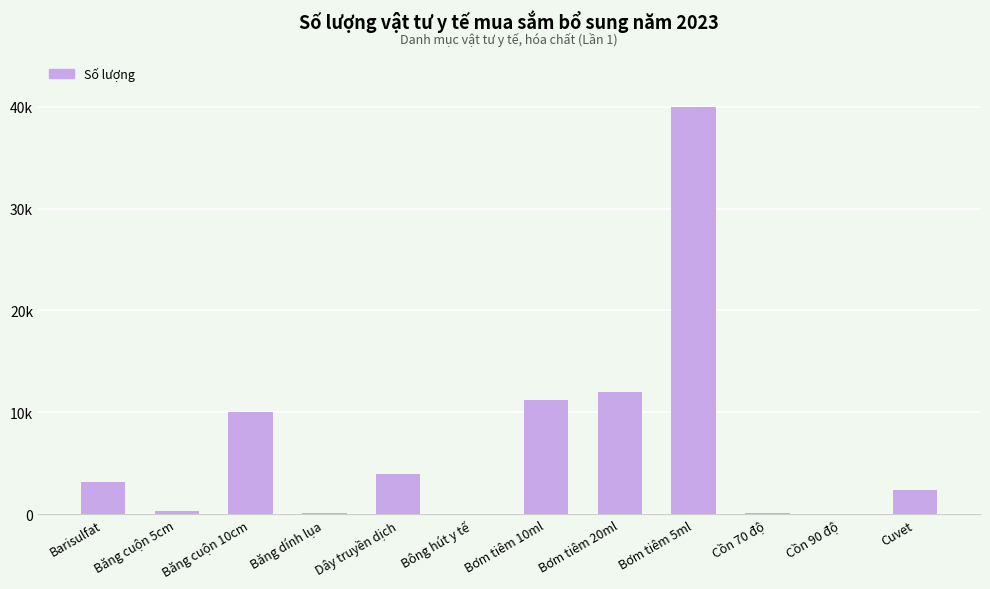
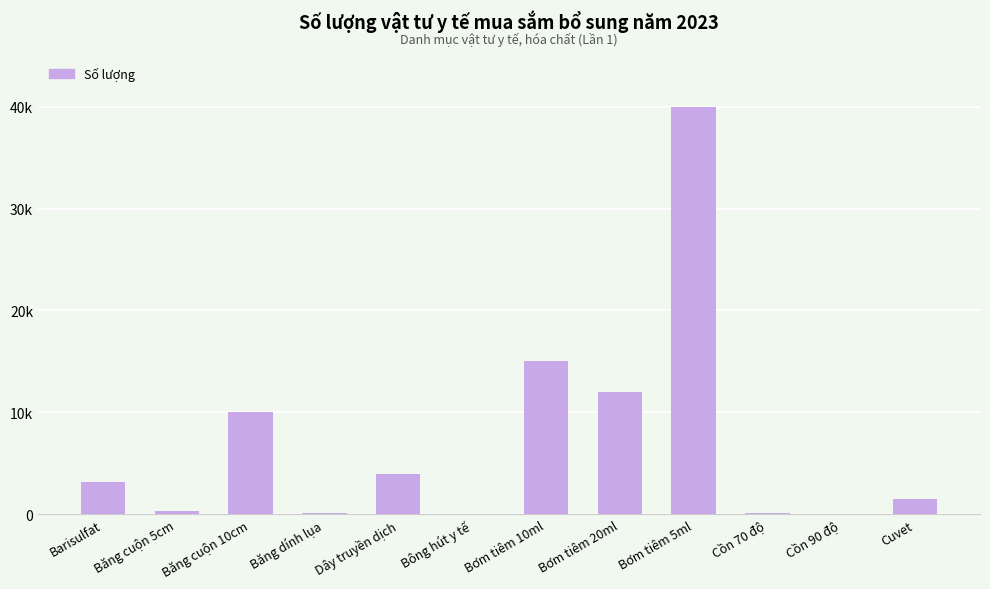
  {
    "Barisulfat": 3100,
    "Băng cuộn 5cm": 300,
    "Băng cuộn 10cm": 10000,
    "Dây truyền dịch": 4000,
-   "Bơm tiêm 10ml": 11200,
+   "Bơm tiêm 10ml": 15000,
    "Bơm tiêm 20ml": 12000,
    "Bơm tiêm 5ml": 40000,
-   "Cuvet": 2400
+   "Cuvet": 1500
  }
